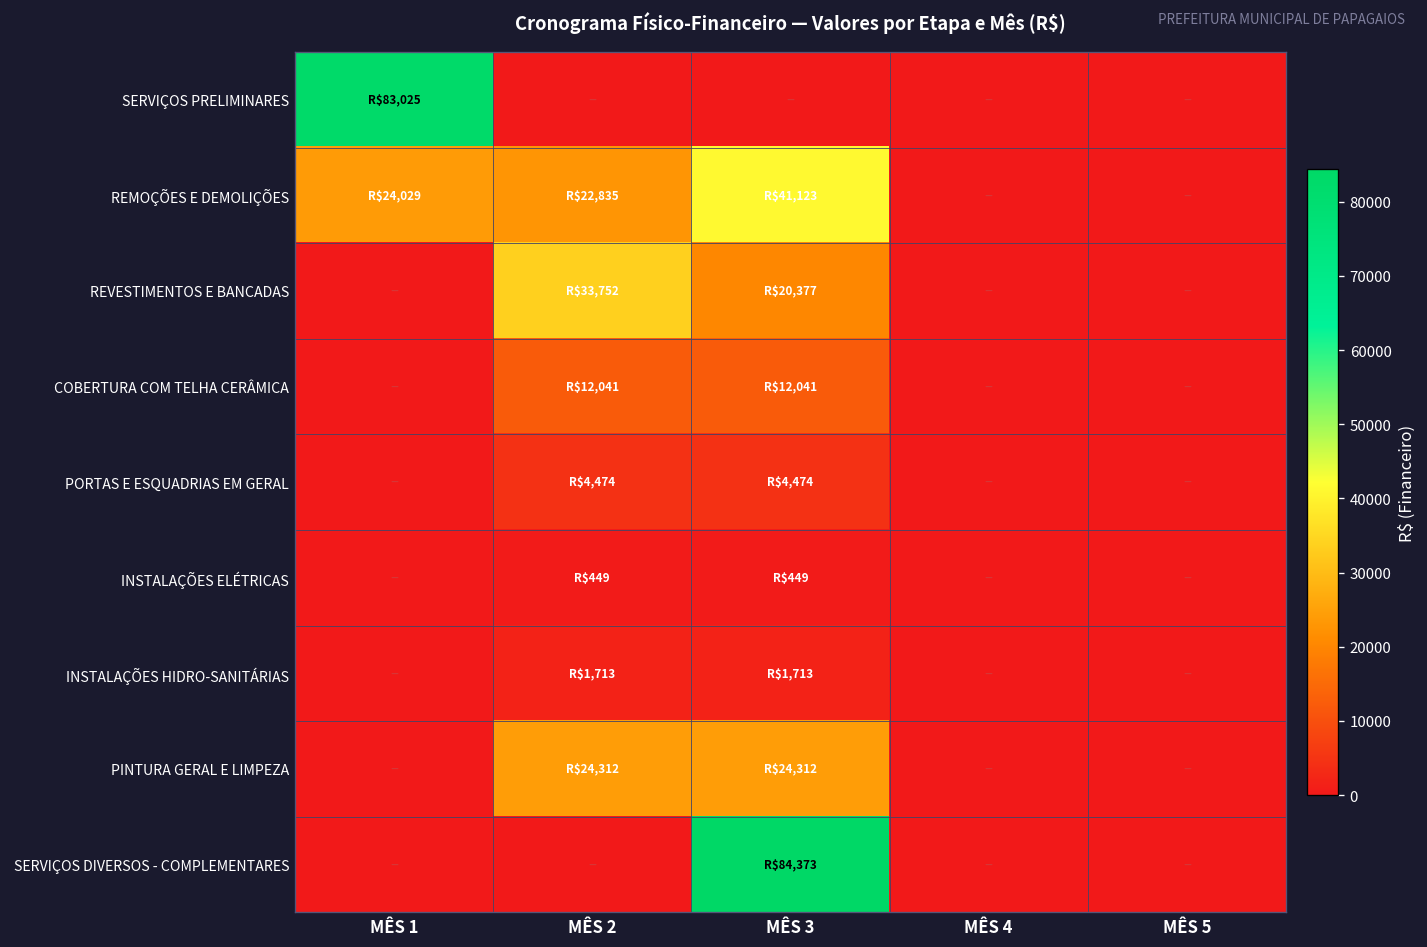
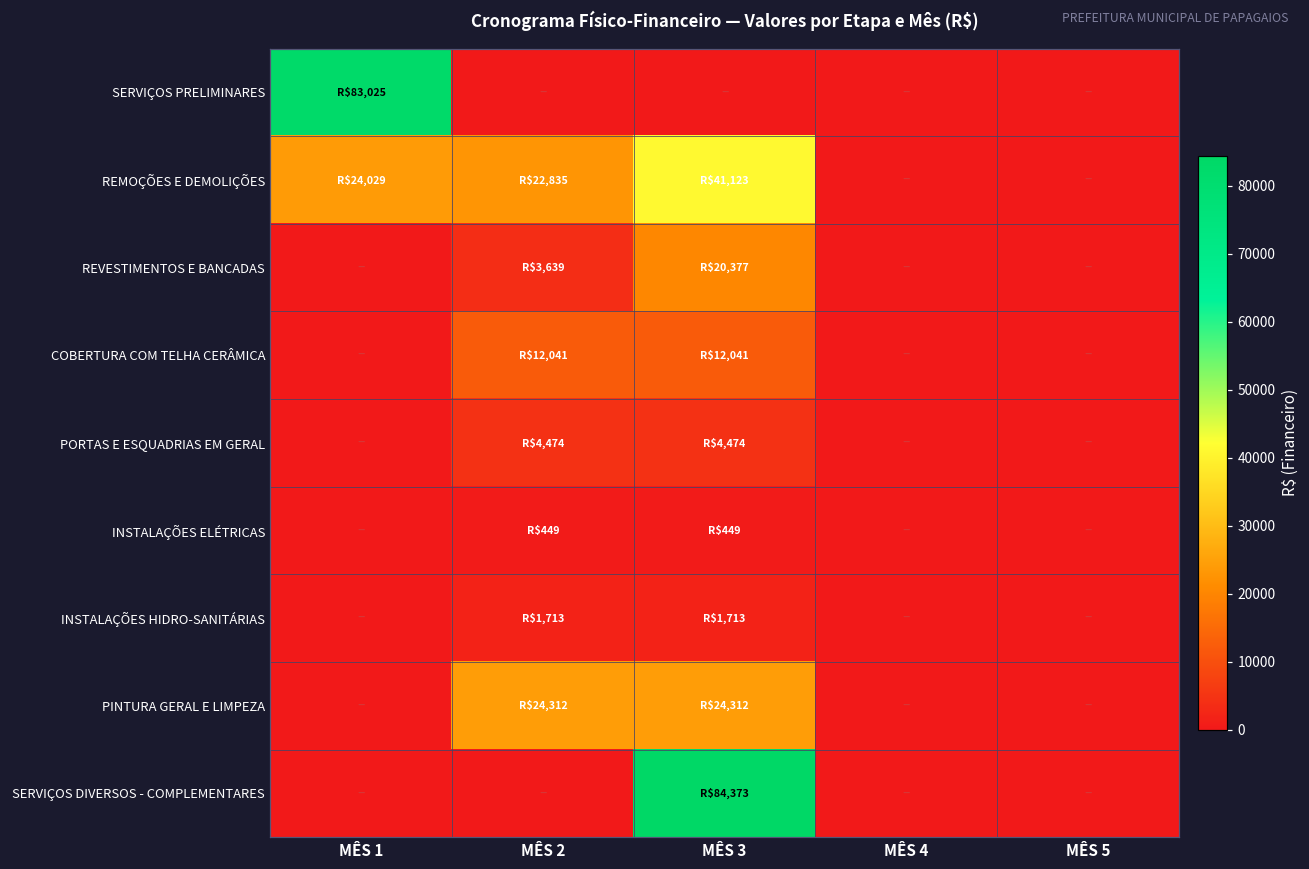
  {
    "SERVIÇOS PRELIMINARES": {
      "MÊS 1": "$83,025"
    },
    "REMOÇÕES E DEMOLIÇÕES": {
      "MÊS 1": "$24,029",
      "MÊS 2": "$22,835",
      "MÊS 3": "$41,123"
    },
    "REVESTIMENTOS E BANCADAS": {
-     "MÊS 2": "$33,752",
+     "MÊS 2": "$3,639",
      "MÊS 3": "$20,377"
    },
    "COBERTURA COM TELHA CERÂMICA": {
      "MÊS 2": "$12,041",
      "MÊS 3": "$12,041"
    },
    "PORTAS E ESQUADRIAS EM GERAL": {
      "MÊS 2": "$4,474",
      "MÊS 3": "$4,474"
    },
    "INSTALAÇÕES ELÉTRICAS": {
      "MÊS 2": "$449",
      "MÊS 3": "$449"
    },
    "INSTALAÇÕES HIDRO-SANITÁRIAS": {
      "MÊS 2": "$1,713",
      "MÊS 3": "$1,713"
    },
    "PINTURA GERAL E LIMPEZA": {
      "MÊS 2": "$24,312",
      "MÊS 3": "$24,312"
    },
    "SERVIÇOS DIVERSOS - COMPLEMENTARES": {
      "MÊS 3": "$84,373"
    }
  }
